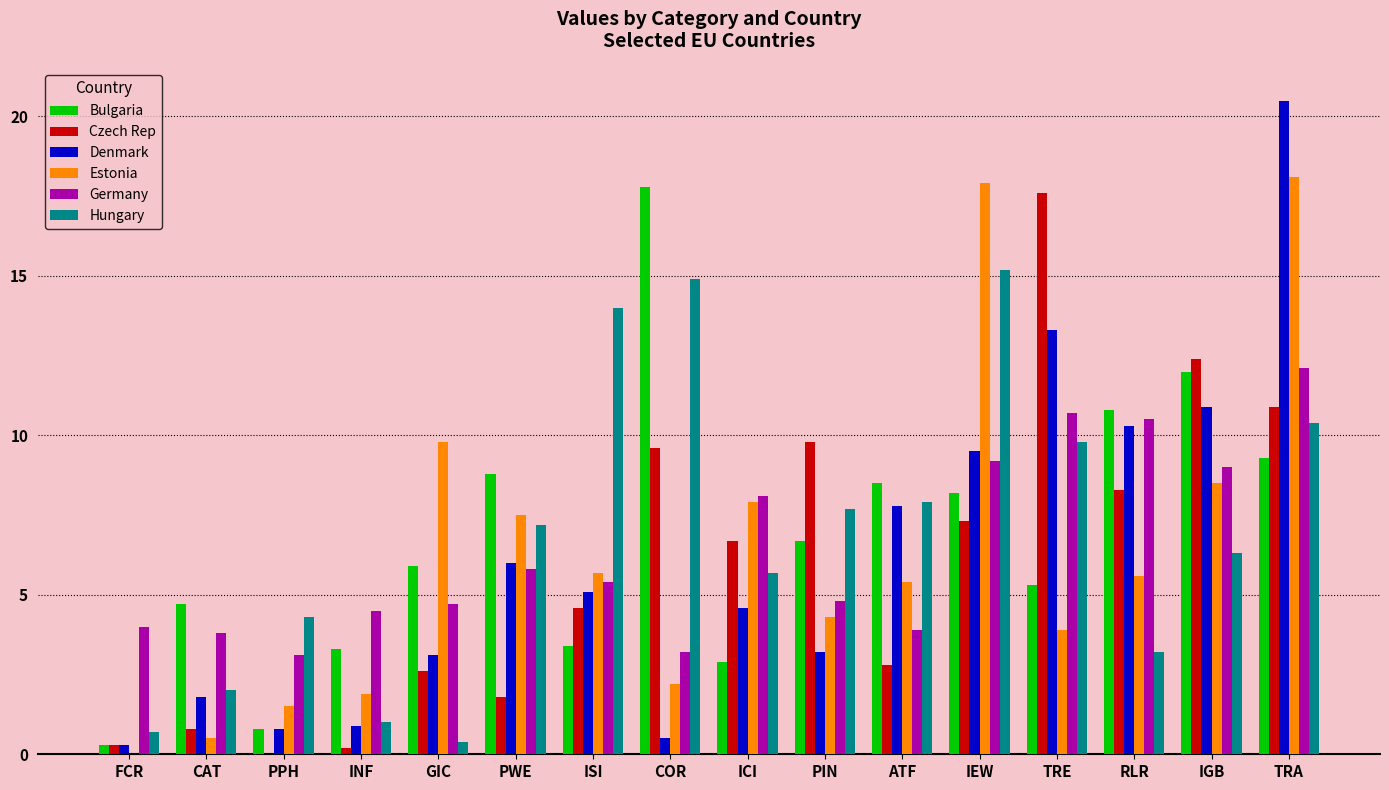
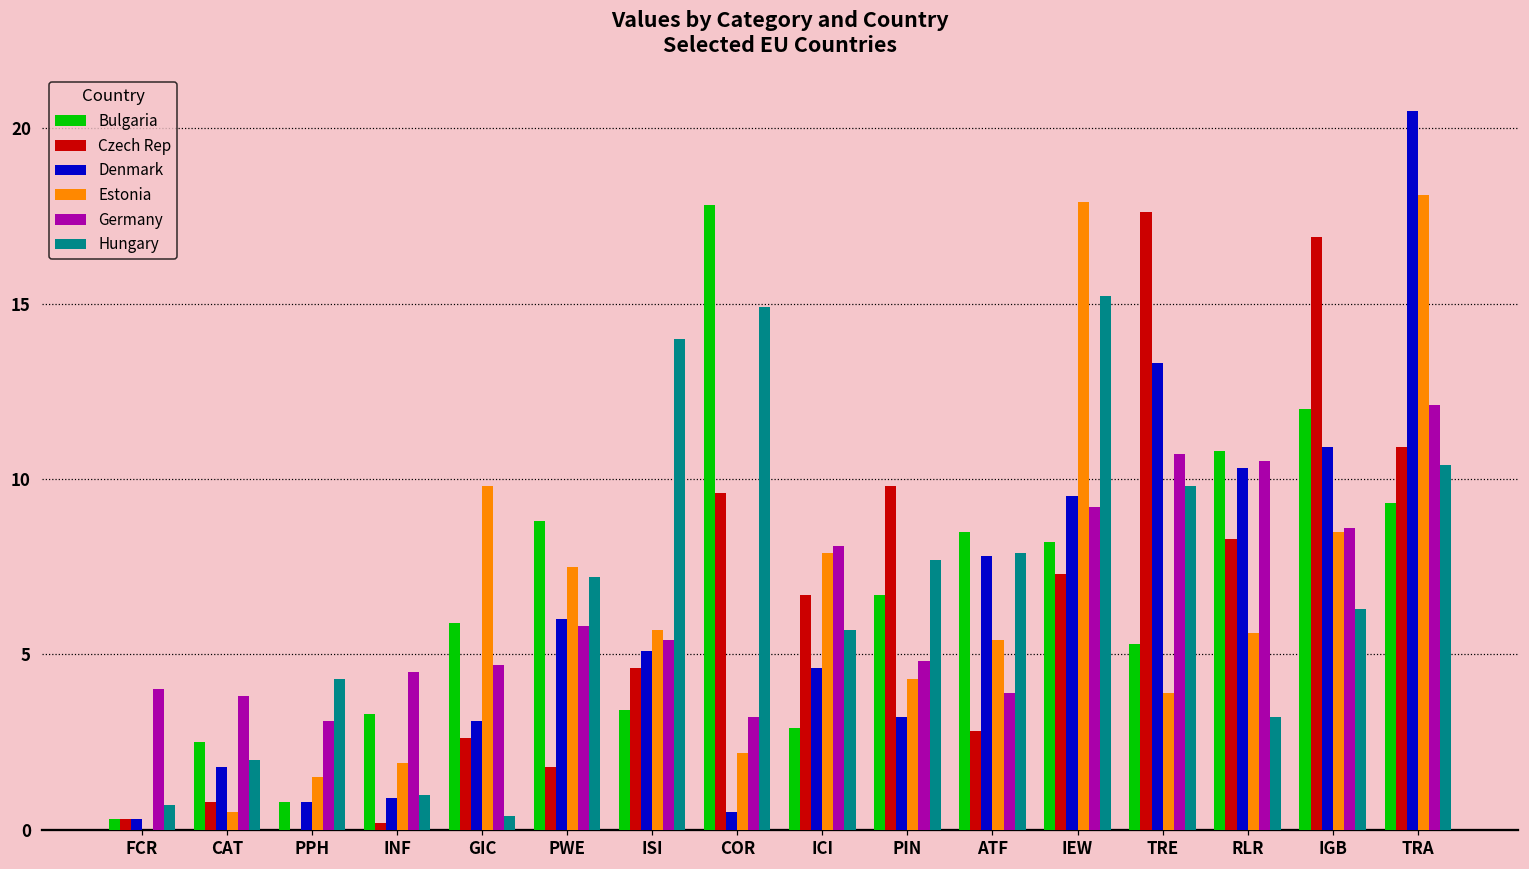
  {
    "Bulgaria": {
      "FCR": 0.3,
-     "CAT": 4.7,
+     "CAT": 2.5,
      "PPH": 0.8,
      "INF": 3.3,
      "GIC": 5.9,
      "PWE": 8.8,
      "ISI": 3.4,
      "COR": 17.8,
      "ICI": 2.9,
      "PIN": 6.7,
      "ATF": 8.5,
      "IEW": 8.2,
      "TRE": 5.3,
      "RLR": 10.8,
      "IGB": 12.0,
      "TRA": 9.3
    },
    "Czech Rep": {
      "FCR": 0.3,
      "CAT": 0.8,
      "PPH": 0.0,
      "INF": 0.2,
      "GIC": 2.6,
      "PWE": 1.8,
      "ISI": 4.6,
      "COR": 9.6,
      "ICI": 6.7,
      "PIN": 9.8,
      "ATF": 2.8,
      "IEW": 7.3,
      "TRE": 17.6,
      "RLR": 8.3,
-     "IGB": 12.4,
+     "IGB": 16.9,
      "TRA": 10.9
    },
    "Denmark": {
      "FCR": 0.3,
      "CAT": 1.8,
      "PPH": 0.8,
      "INF": 0.9,
      "GIC": 3.1,
      "PWE": 6.0,
      "ISI": 5.1,
      "COR": 0.5,
      "ICI": 4.6,
      "PIN": 3.2,
      "ATF": 7.8,
      "IEW": 9.5,
      "TRE": 13.3,
      "RLR": 10.3,
      "IGB": 10.9,
      "TRA": 20.5
    },
    "Estonia": {
      "FCR": 0.0,
      "CAT": 0.5,
      "PPH": 1.5,
      "INF": 1.9,
      "GIC": 9.8,
      "PWE": 7.5,
      "ISI": 5.7,
      "COR": 2.2,
      "ICI": 7.9,
      "PIN": 4.3,
      "ATF": 5.4,
      "IEW": 17.9,
      "TRE": 3.9,
      "RLR": 5.6,
      "IGB": 8.5,
      "TRA": 18.1
    },
    "Germany": {
      "FCR": 4.0,
      "CAT": 3.8,
      "PPH": 3.1,
      "INF": 4.5,
      "GIC": 4.7,
      "PWE": 5.8,
      "ISI": 5.4,
      "COR": 3.2,
      "ICI": 8.1,
      "PIN": 4.8,
      "ATF": 3.9,
      "IEW": 9.2,
      "TRE": 10.7,
      "RLR": 10.5,
-     "IGB": 9.0,
+     "IGB": 8.6,
      "TRA": 12.1
    },
    "Hungary": {
      "FCR": 0.7,
      "CAT": 2.0,
      "PPH": 4.3,
      "INF": 1.0,
      "GIC": 0.4,
      "PWE": 7.2,
      "ISI": 14.0,
      "COR": 14.9,
      "ICI": 5.7,
      "PIN": 7.7,
      "ATF": 7.9,
      "IEW": 15.2,
      "TRE": 9.8,
      "RLR": 3.2,
      "IGB": 6.3,
      "TRA": 10.4
    }
  }
